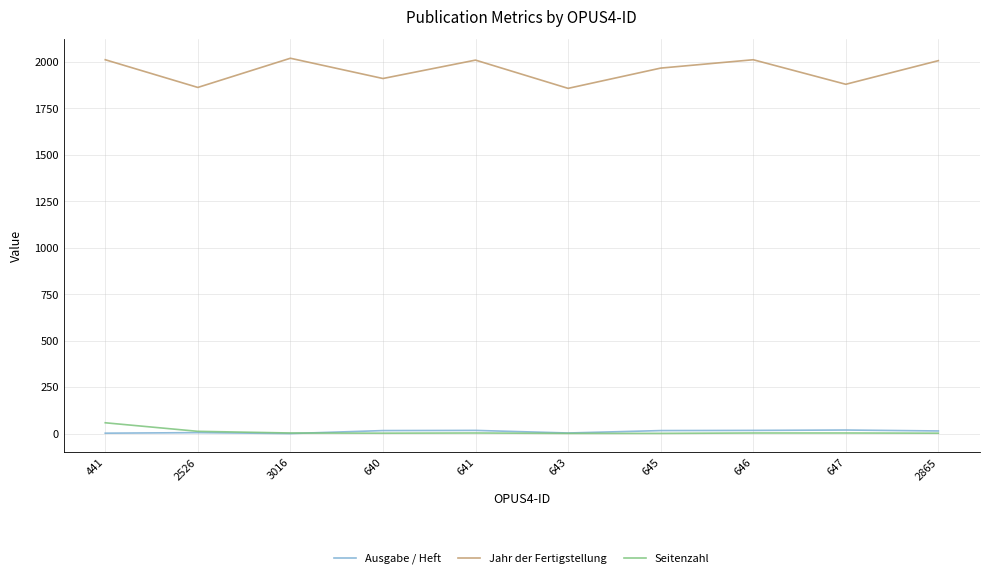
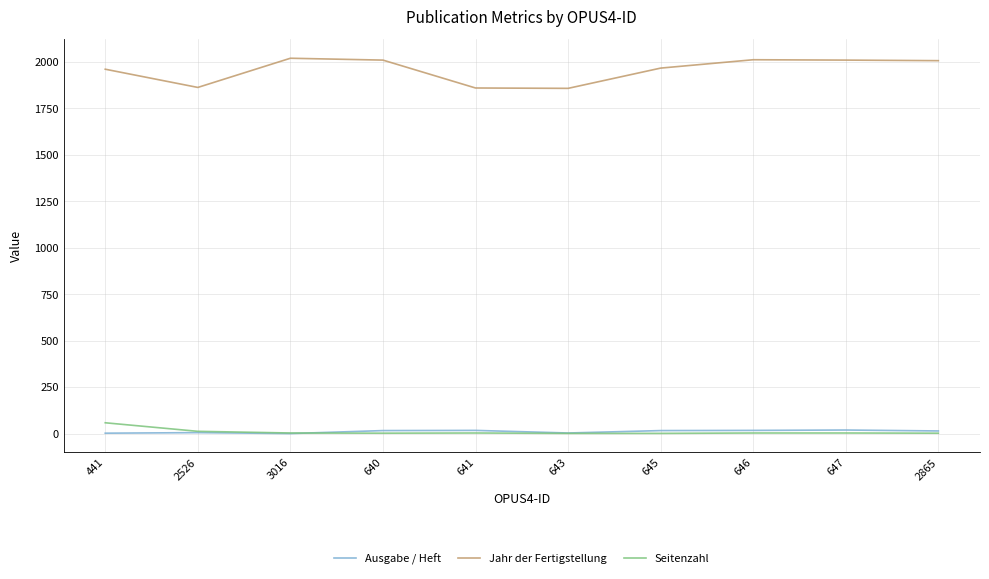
  {
    "Ausgabe / Heft": {
      "441": 0,
      "640": 20,
      "641": 20,
      "645": 20,
      "646": 20,
      "647": 20
    },
    "Jahr der Fertigstellung": {
-     "441": 2010,
+     "441": 1960,
      "2526": 1860,
      "3016": 2020,
-     "640": 1910,
-     "641": 2010,
+     "640": 2010,
+     "641": 1860,
      "643": 1860,
      "645": 1970,
      "646": 2010,
-     "647": 1880,
+     "647": 2010,
      "2865": 2010
    },
    "Seitenzahl": {
      "441": 60,
      "640": 0,
      "641": 0,
      "645": 0,
      "646": 0,
      "647": 0
    }
  }
